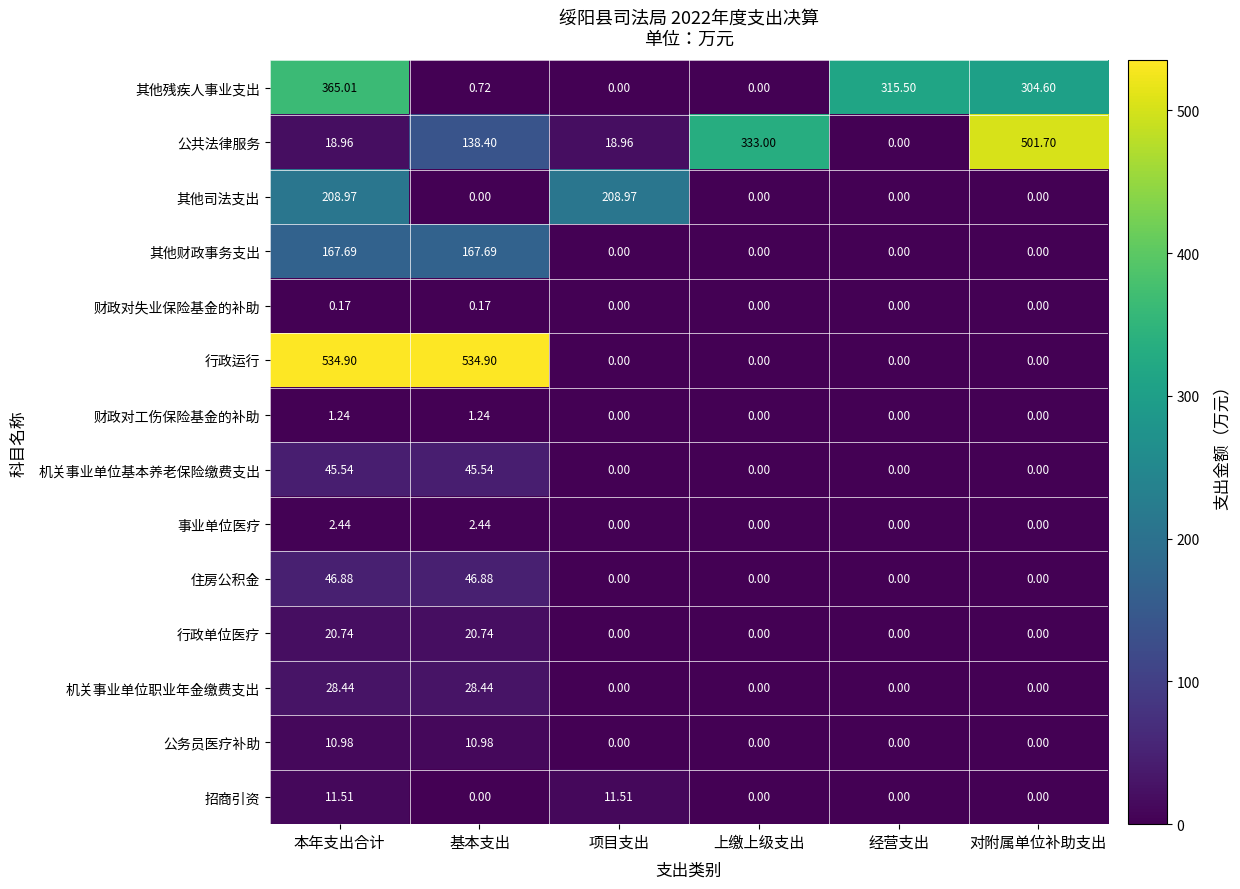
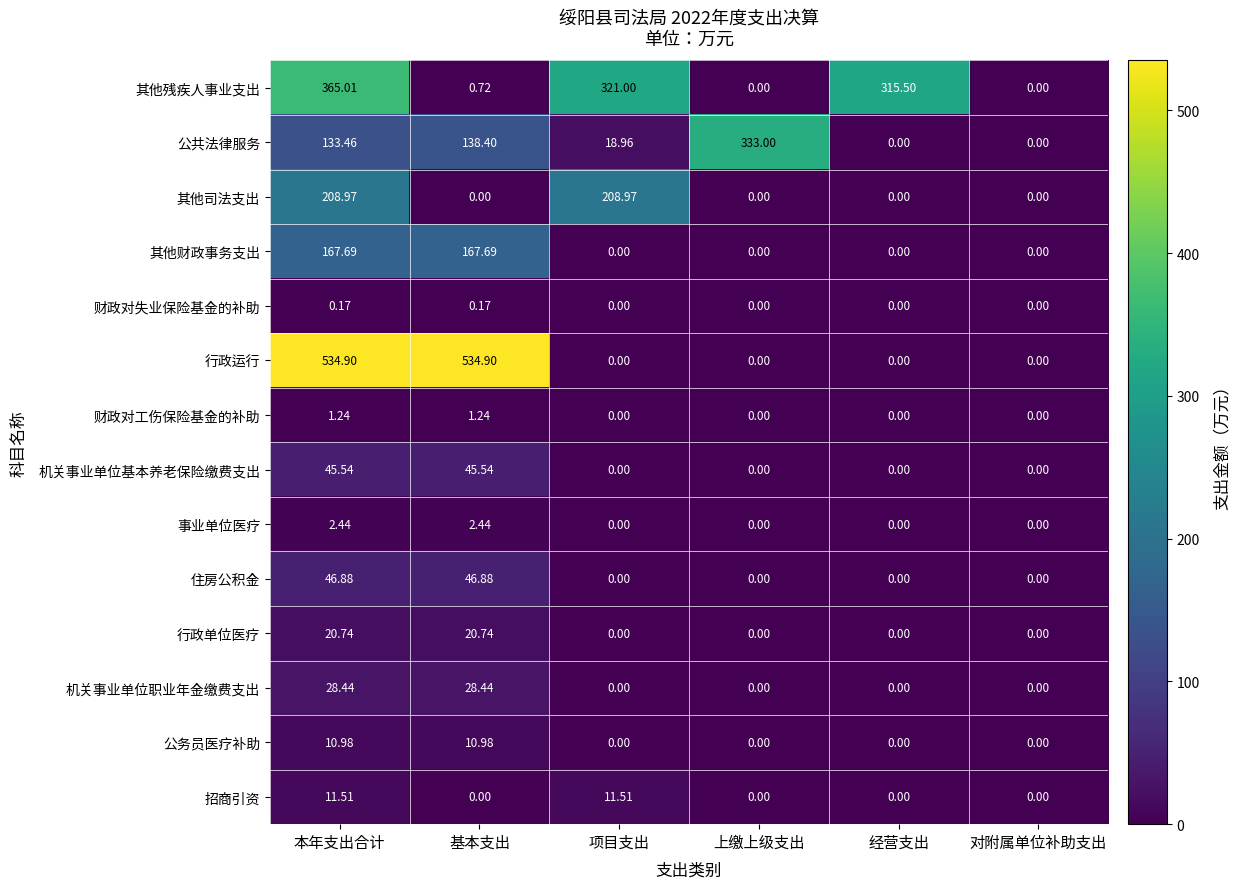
  {
    "其他残疾人事业支出": {
      "本年支出合计": 365.01,
      "基本支出": 0.72,
-     "项目支出": 0.00,
+     "项目支出": 321.00,
      "上缴上级支出": 0.00,
      "经营支出": 315.50,
-     "对附属单位补助支出": 304.60
+     "对附属单位补助支出": 0.00
    },
    "公共法律服务": {
-     "本年支出合计": 18.96,
+     "本年支出合计": 133.46,
      "基本支出": 138.40,
      "项目支出": 18.96,
      "上缴上级支出": 333.00,
      "经营支出": 0.00,
-     "对附属单位补助支出": 501.70
+     "对附属单位补助支出": 0.00
    },
    "其他司法支出": {
      "本年支出合计": 208.97,
      "基本支出": 0.00,
      "项目支出": 208.97,
      "上缴上级支出": 0.00,
      "经营支出": 0.00,
      "对附属单位补助支出": 0.00
    },
    "其他财政事务支出": {
      "本年支出合计": 167.69,
      "基本支出": 167.69,
      "项目支出": 0.00,
      "上缴上级支出": 0.00,
      "经营支出": 0.00,
      "对附属单位补助支出": 0.00
    },
    "财政对失业保险基金的补助": {
      "本年支出合计": 0.17,
      "基本支出": 0.17,
      "项目支出": 0.00,
      "上缴上级支出": 0.00,
      "经营支出": 0.00,
      "对附属单位补助支出": 0.00
    },
    "行政运行": {
      "本年支出合计": 534.90,
      "基本支出": 534.90,
      "项目支出": 0.00,
      "上缴上级支出": 0.00,
      "经营支出": 0.00,
      "对附属单位补助支出": 0.00
    },
    "财政对工伤保险基金的补助": {
      "本年支出合计": 1.24,
      "基本支出": 1.24,
      "项目支出": 0.00,
      "上缴上级支出": 0.00,
      "经营支出": 0.00,
      "对附属单位补助支出": 0.00
    },
    "机关事业单位基本养老保险缴费支出": {
      "本年支出合计": 45.54,
      "基本支出": 45.54,
      "项目支出": 0.00,
      "上缴上级支出": 0.00,
      "经营支出": 0.00,
      "对附属单位补助支出": 0.00
    },
    "事业单位医疗": {
      "本年支出合计": 2.44,
      "基本支出": 2.44,
      "项目支出": 0.00,
      "上缴上级支出": 0.00,
      "经营支出": 0.00,
      "对附属单位补助支出": 0.00
    },
    "住房公积金": {
      "本年支出合计": 46.88,
      "基本支出": 46.88,
      "项目支出": 0.00,
      "上缴上级支出": 0.00,
      "经营支出": 0.00,
      "对附属单位补助支出": 0.00
    },
    "行政单位医疗": {
      "本年支出合计": 20.74,
      "基本支出": 20.74,
      "项目支出": 0.00,
      "上缴上级支出": 0.00,
      "经营支出": 0.00,
      "对附属单位补助支出": 0.00
    },
    "机关事业单位职业年金缴费支出": {
      "本年支出合计": 28.44,
      "基本支出": 28.44,
      "项目支出": 0.00,
      "上缴上级支出": 0.00,
      "经营支出": 0.00,
      "对附属单位补助支出": 0.00
    },
    "公务员医疗补助": {
      "本年支出合计": 10.98,
      "基本支出": 10.98,
      "项目支出": 0.00,
      "上缴上级支出": 0.00,
      "经营支出": 0.00,
      "对附属单位补助支出": 0.00
    },
    "招商引资": {
      "本年支出合计": 11.51,
      "基本支出": 0.00,
      "项目支出": 11.51,
      "上缴上级支出": 0.00,
      "经营支出": 0.00,
      "对附属单位补助支出": 0.00
    }
  }
